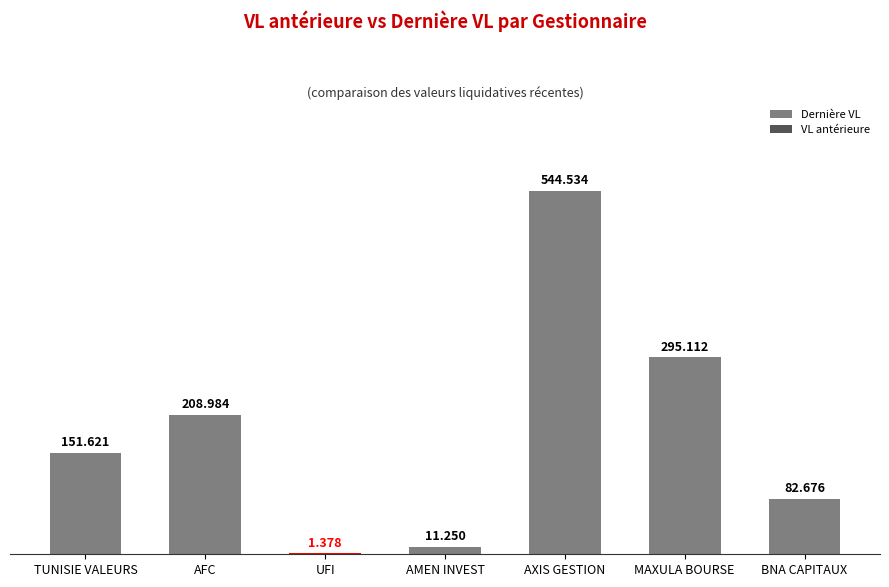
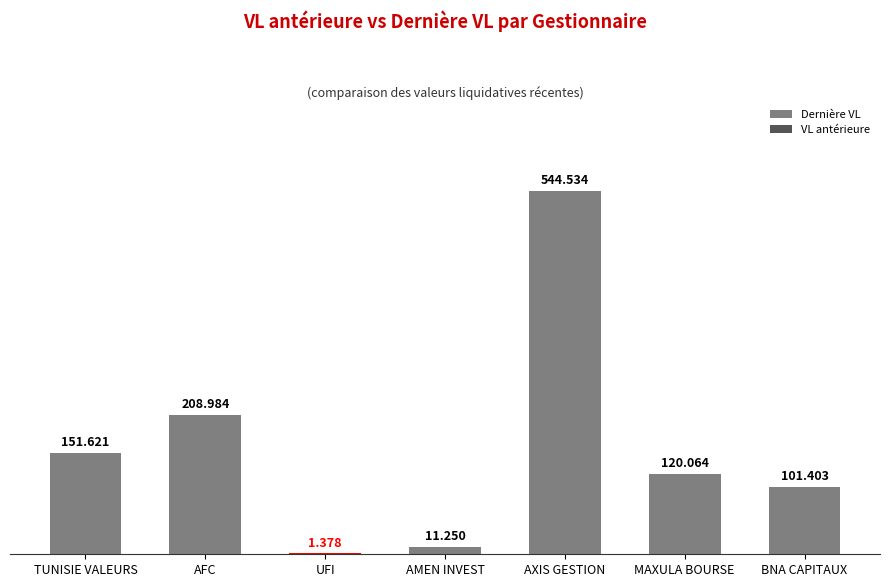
  {
    "Dernière VL": {
      "TUNISIE VALEURS": 151.621,
      "AFC": 208.984,
      "UFI": 1.378,
      "AMEN INVEST": 11.250,
      "AXIS GESTION": 544.534,
-     "MAXULA BOURSE": 295.112,
-     "BNA CAPITAUX": 82.676
+     "MAXULA BOURSE": 120.064,
+     "BNA CAPITAUX": 101.403
    }
  }
